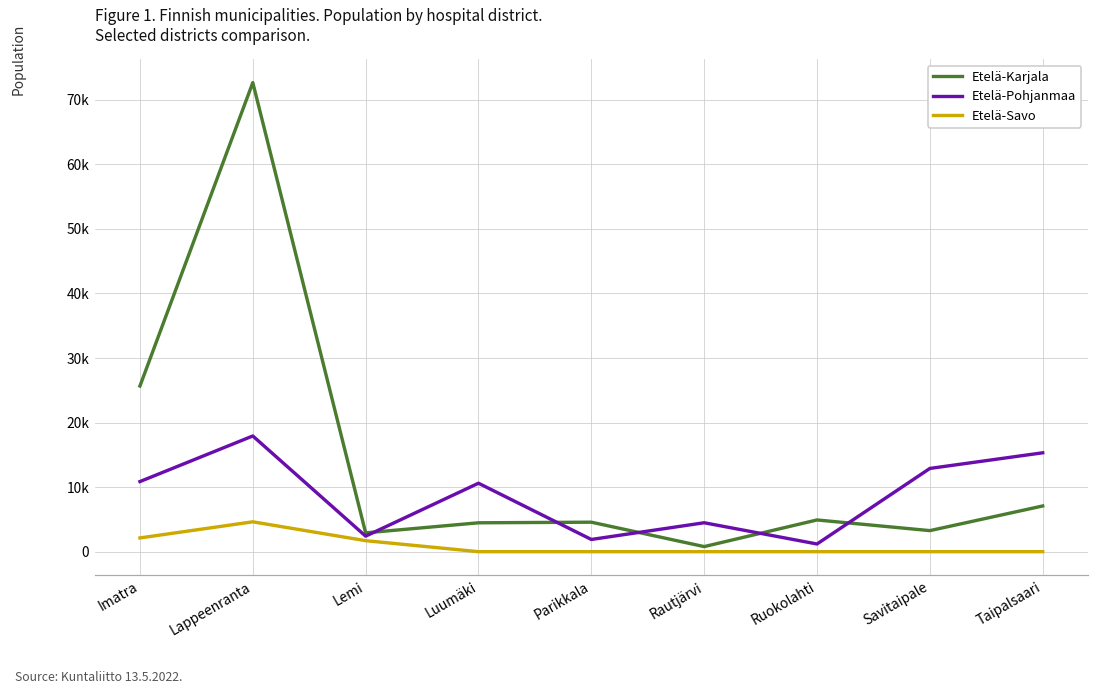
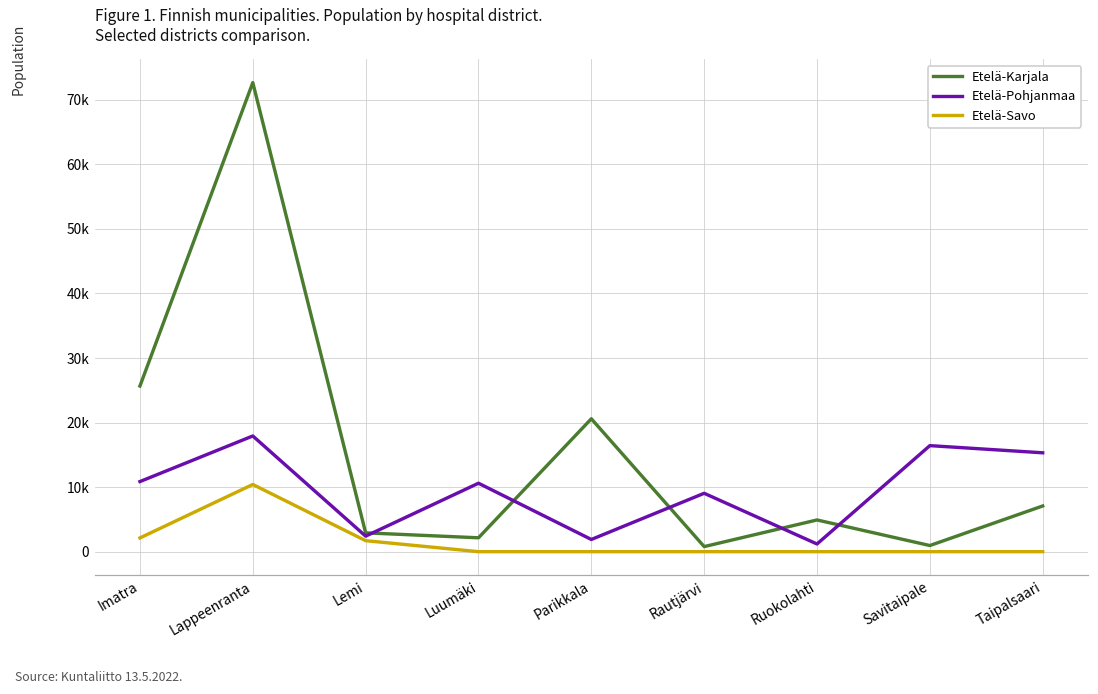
  {
    "Etelä-Karjala": {
      "Imatra": 26000,
      "Lappeenranta": 73000,
      "Lemi": 3000,
-     "Luumäki": 4000,
-     "Parikkala": 5000,
+     "Luumäki": 2000,
+     "Parikkala": 21000,
      "Rautjärvi": 1000,
      "Ruokolahti": 5000,
-     "Savitaipale": 3000,
+     "Savitaipale": 1000,
      "Taipalsaari": 7000
    },
    "Etelä-Pohjanmaa": {
      "Imatra": 11000,
      "Lappeenranta": 18000,
      "Lemi": 2000,
      "Luumäki": 11000,
      "Parikkala": 2000,
-     "Rautjärvi": 4000,
+     "Rautjärvi": 9000,
      "Ruokolahti": 1000,
-     "Savitaipale": 13000,
+     "Savitaipale": 16000,
      "Taipalsaari": 15000
    },
    "Etelä-Savo": {
      "Imatra": 2000,
-     "Lappeenranta": 5000,
+     "Lappeenranta": 10000,
      "Lemi": 2000,
      "Luumäki": 0,
      "Parikkala": 0,
      "Rautjärvi": 0,
      "Ruokolahti": 0,
      "Savitaipale": 0,
      "Taipalsaari": 0
    }
  }
